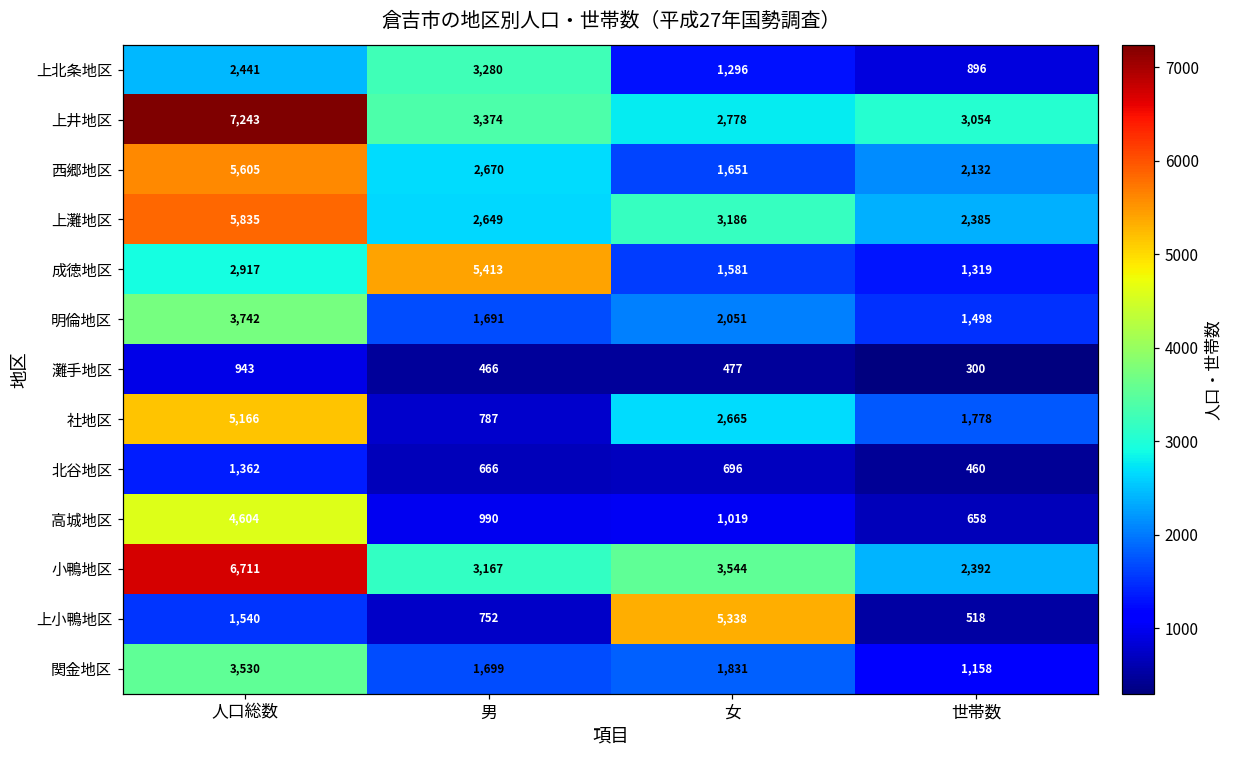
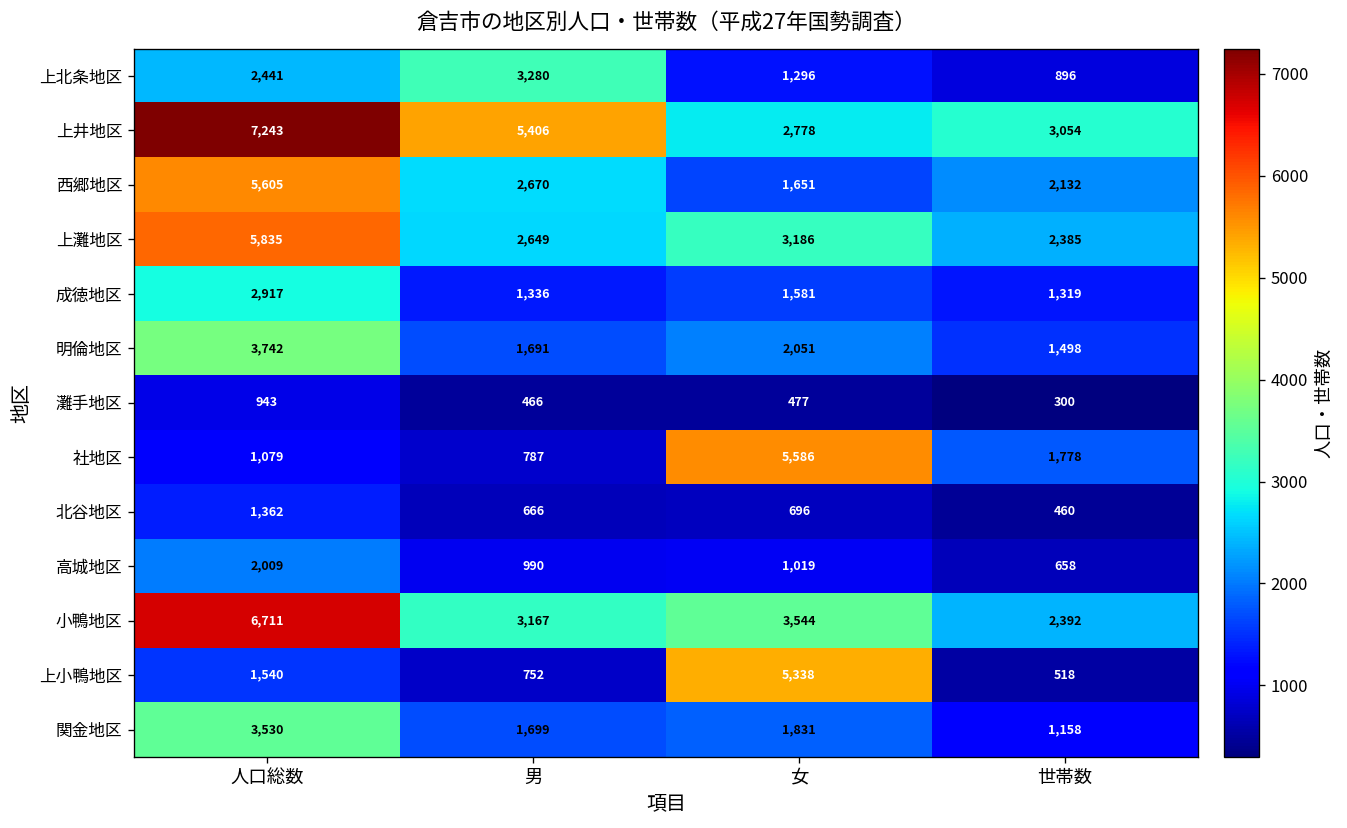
  {
    "上北条地区": {
      "人口総数": "2,441",
      "男": "3,280",
      "女": "1,296",
      "世帯数": "896"
    },
    "上井地区": {
      "人口総数": "7,243",
-     "男": "3,374",
+     "男": "5,406",
      "女": "2,778",
      "世帯数": "3,054"
    },
    "西郷地区": {
      "人口総数": "5,605",
      "男": "2,670",
      "女": "1,651",
      "世帯数": "2,132"
    },
    "上灘地区": {
      "人口総数": "5,835",
      "男": "2,649",
      "女": "3,186",
      "世帯数": "2,385"
    },
    "成徳地区": {
      "人口総数": "2,917",
-     "男": "5,413",
+     "男": "1,336",
      "女": "1,581",
      "世帯数": "1,319"
    },
    "明倫地区": {
      "人口総数": "3,742",
      "男": "1,691",
      "女": "2,051",
      "世帯数": "1,498"
    },
    "灘手地区": {
      "人口総数": "943",
      "男": "466",
      "女": "477",
      "世帯数": "300"
    },
    "社地区": {
-     "人口総数": "5,166",
+     "人口総数": "1,079",
      "男": "787",
-     "女": "2,665",
+     "女": "5,586",
      "世帯数": "1,778"
    },
    "北谷地区": {
      "人口総数": "1,362",
      "男": "666",
      "女": "696",
      "世帯数": "460"
    },
    "高城地区": {
-     "人口総数": "4,604",
+     "人口総数": "2,009",
      "男": "990",
      "女": "1,019",
      "世帯数": "658"
    },
    "小鴨地区": {
      "人口総数": "6,711",
      "男": "3,167",
      "女": "3,544",
      "世帯数": "2,392"
    },
    "上小鴨地区": {
      "人口総数": "1,540",
      "男": "752",
      "女": "5,338",
      "世帯数": "518"
    },
    "関金地区": {
      "人口総数": "3,530",
      "男": "1,699",
      "女": "1,831",
      "世帯数": "1,158"
    }
  }
